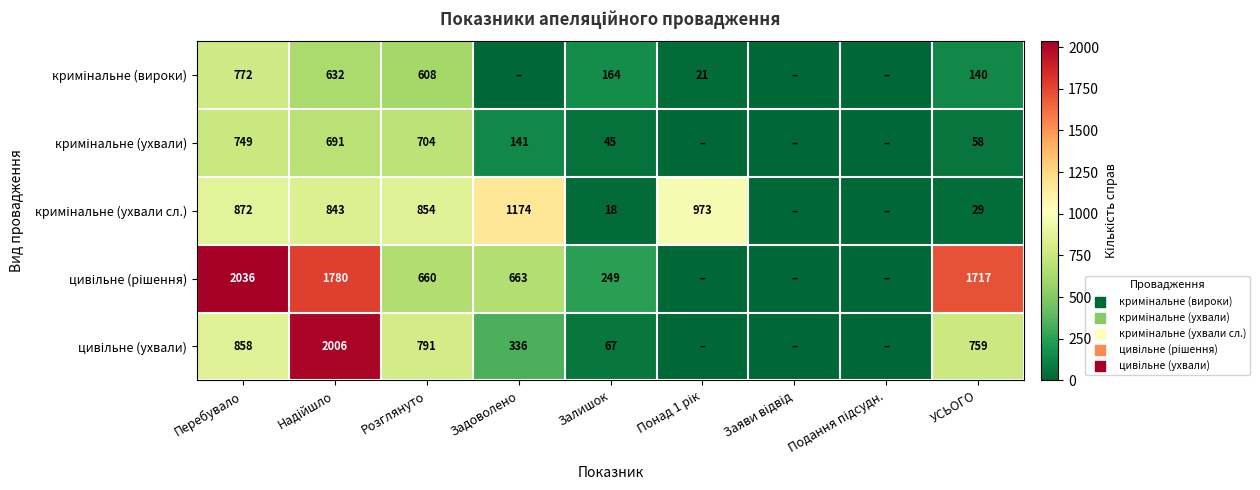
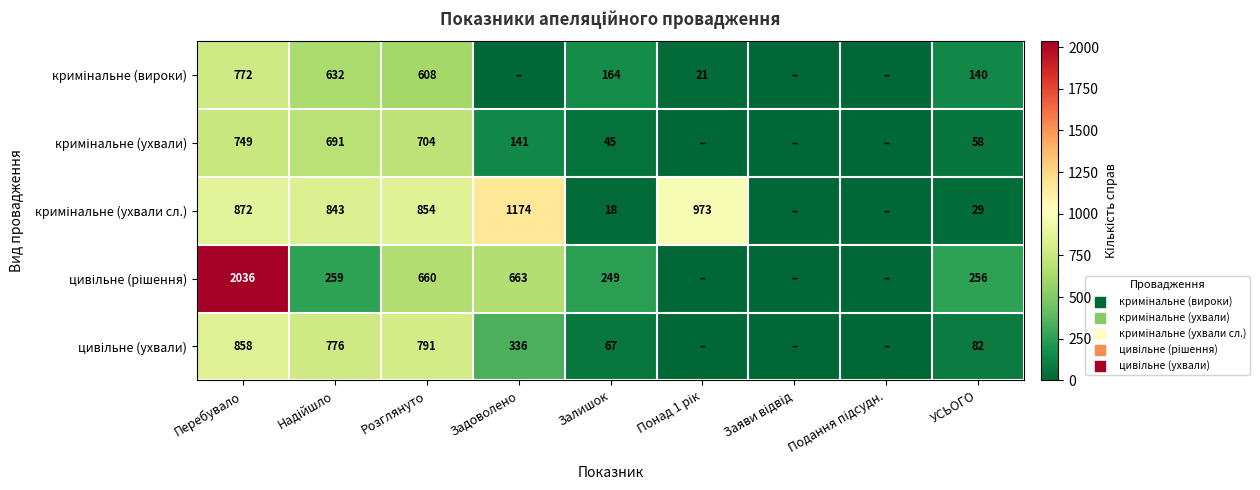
  {
    "кримінальне (вироки)": {
      "Перебувало": 772,
      "Надійшло": 632,
      "Розглянуто": 608,
      "Залишок": 164,
      "Понад 1 рік": 21,
      "УСЬОГО": 140
    },
    "кримінальне (ухвали)": {
      "Перебувало": 749,
      "Надійшло": 691,
      "Розглянуто": 704,
      "Задоволено": 141,
      "Залишок": 45,
      "УСЬОГО": 58
    },
    "кримінальне (ухвали сл.)": {
      "Перебувало": 872,
      "Надійшло": 843,
      "Розглянуто": 854,
      "Задоволено": 1174,
      "Залишок": 18,
      "Понад 1 рік": 973,
      "УСЬОГО": 29
    },
    "цивільне (рішення)": {
      "Перебувало": 2036,
-     "Надійшло": 1780,
+     "Надійшло": 259,
      "Розглянуто": 660,
      "Задоволено": 663,
      "Залишок": 249,
-     "УСЬОГО": 1717
+     "УСЬОГО": 256
    },
    "цивільне (ухвали)": {
      "Перебувало": 858,
-     "Надійшло": 2006,
+     "Надійшло": 776,
      "Розглянуто": 791,
      "Задоволено": 336,
      "Залишок": 67,
-     "УСЬОГО": 759
+     "УСЬОГО": 82
    }
  }
